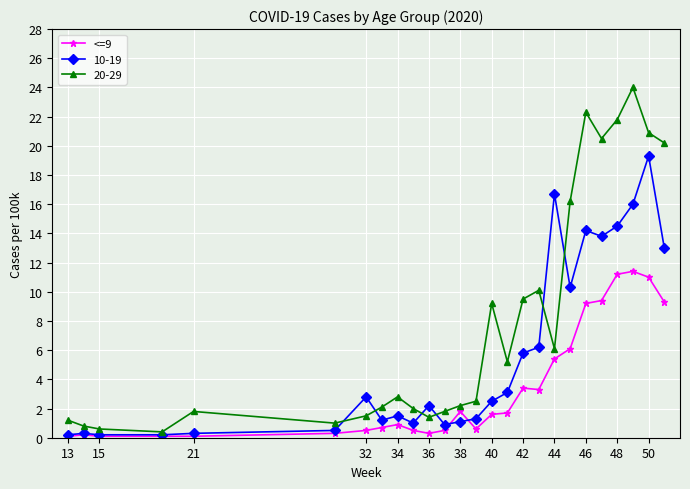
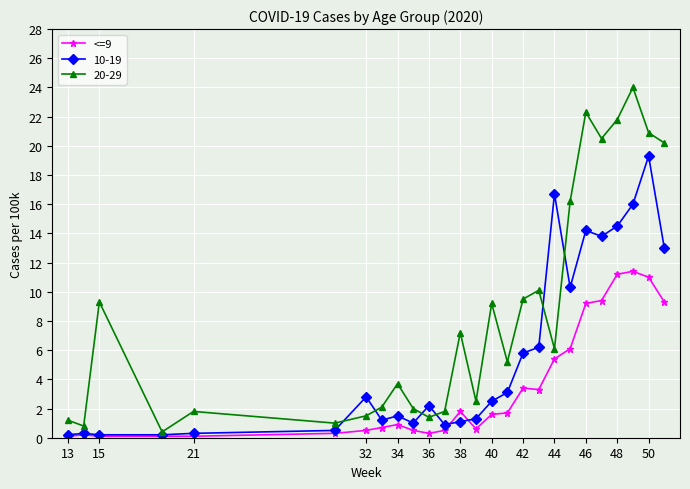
  {
    "<=9": {
      "21": 0.1,
      "32": 0.5,
      "34": 0.9,
      "36": 0.3,
      "38": 1.8,
      "40": 1.6,
      "42": 3.4,
      "44": 5.4,
      "46": 9.2,
      "48": 11.2,
      "50": 11.0
    },
    "10-19": {
      "21": 0.3,
      "32": 2.8,
      "34": 1.5,
      "36": 2.2,
      "38": 1.1,
      "40": 2.5,
      "42": 5.8,
      "44": 16.7,
      "46": 14.2,
      "48": 14.5,
      "50": 19.3
    },
    "20-29": {
      "13": 1.2,
-     "15": 0.6,
+     "15": 9.3,
      "21": 1.8,
      "32": 1.5,
-     "34": 2.8,
+     "34": 3.7,
      "36": 1.4,
-     "38": 2.2,
+     "38": 7.2,
      "40": 9.2,
      "42": 9.5,
      "44": 6.1,
      "46": 22.3,
      "48": 21.8,
      "50": 20.9
    }
  }
